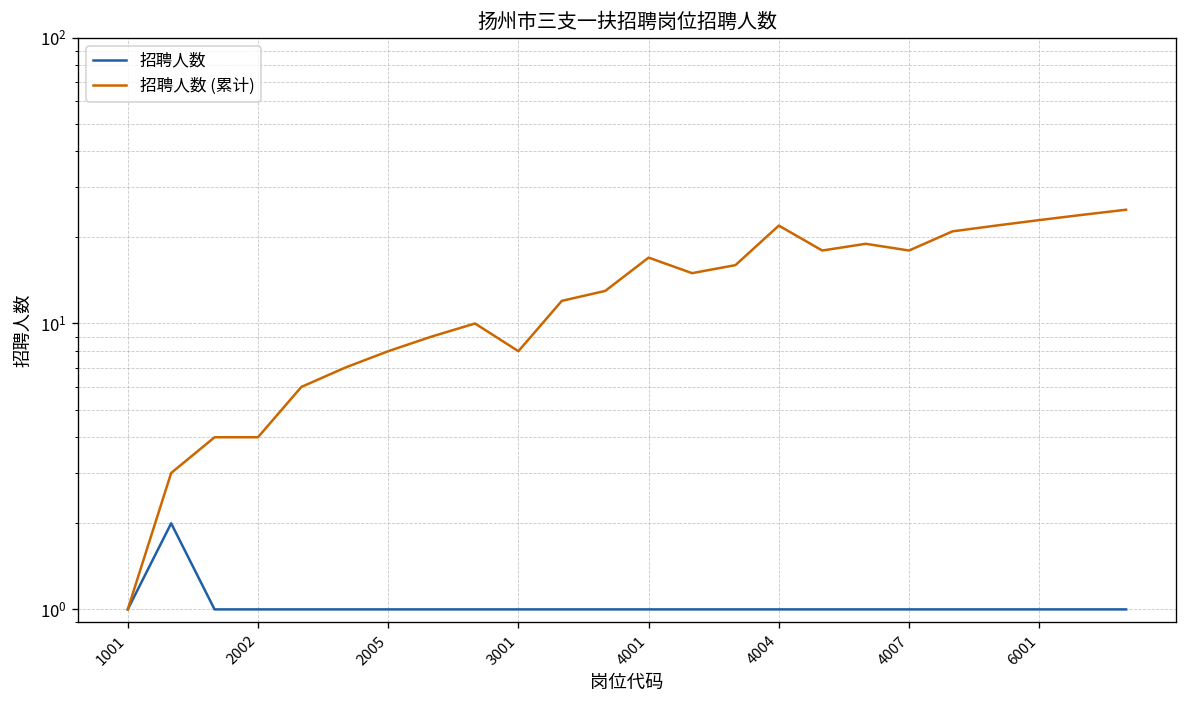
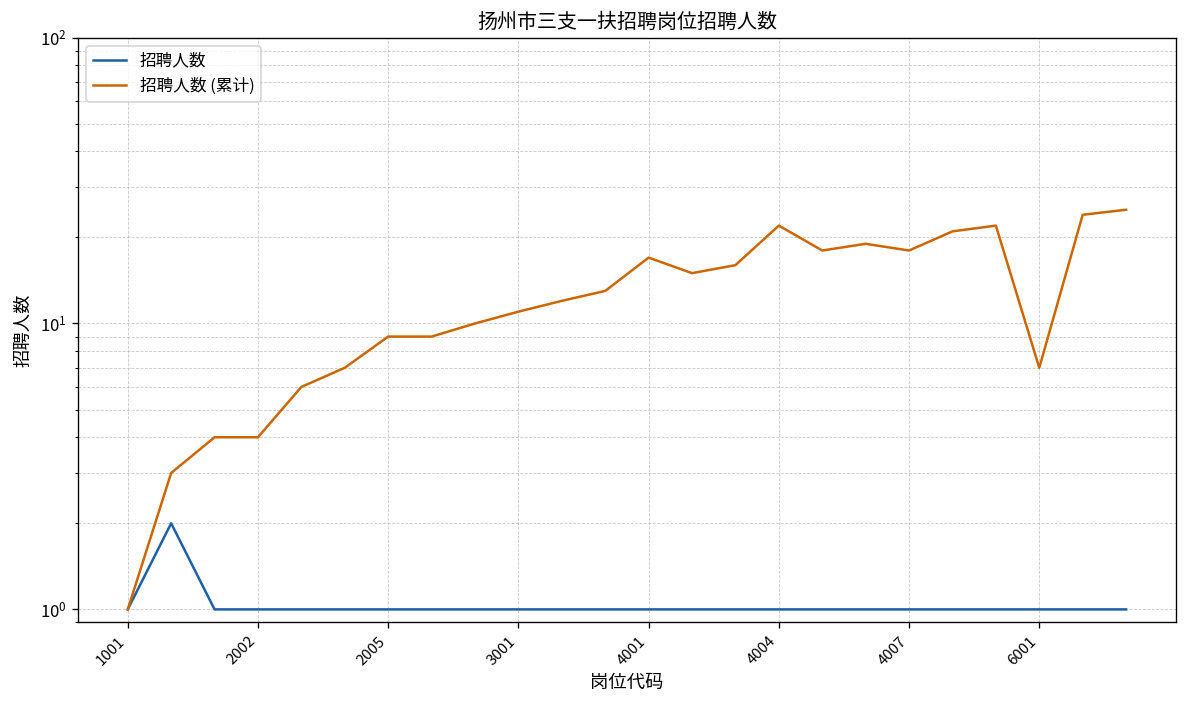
  {
    "招聘人数": {
      "2002": 1,
      "2005": 1,
      "3001": 1,
      "4001": 1,
      "4004": 1,
      "4007": 1,
      "6001": 1
    },
    "招聘人数 (累计)": {
      "2002": 4,
-     "2005": 8,
-     "3001": 8,
+     "2005": 9,
+     "3001": 11,
      "4001": 17,
      "4004": 22,
      "4007": 18,
-     "6001": 23
+     "6001": 7
    }
  }
